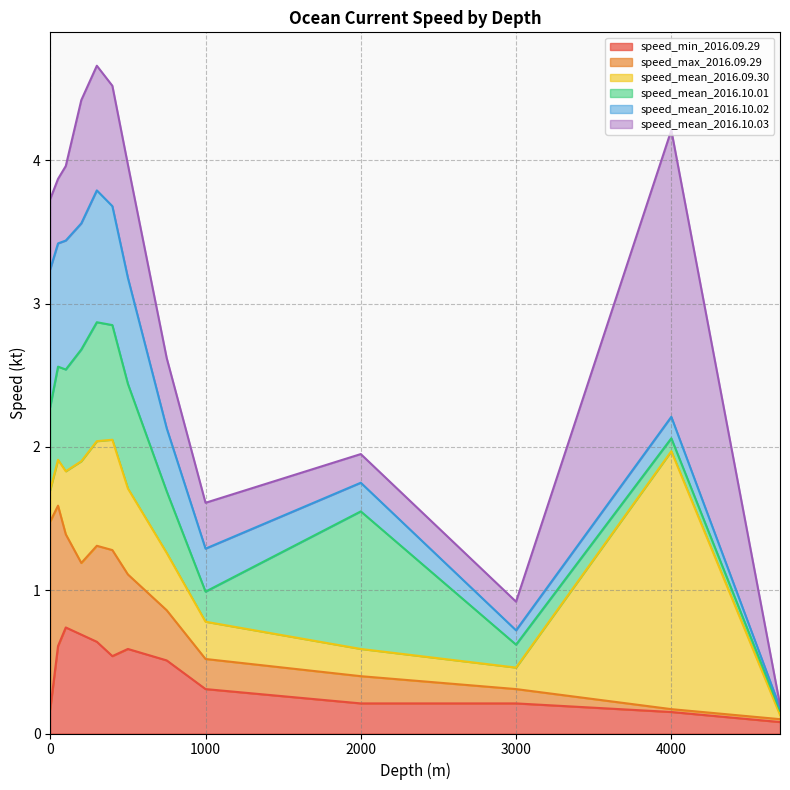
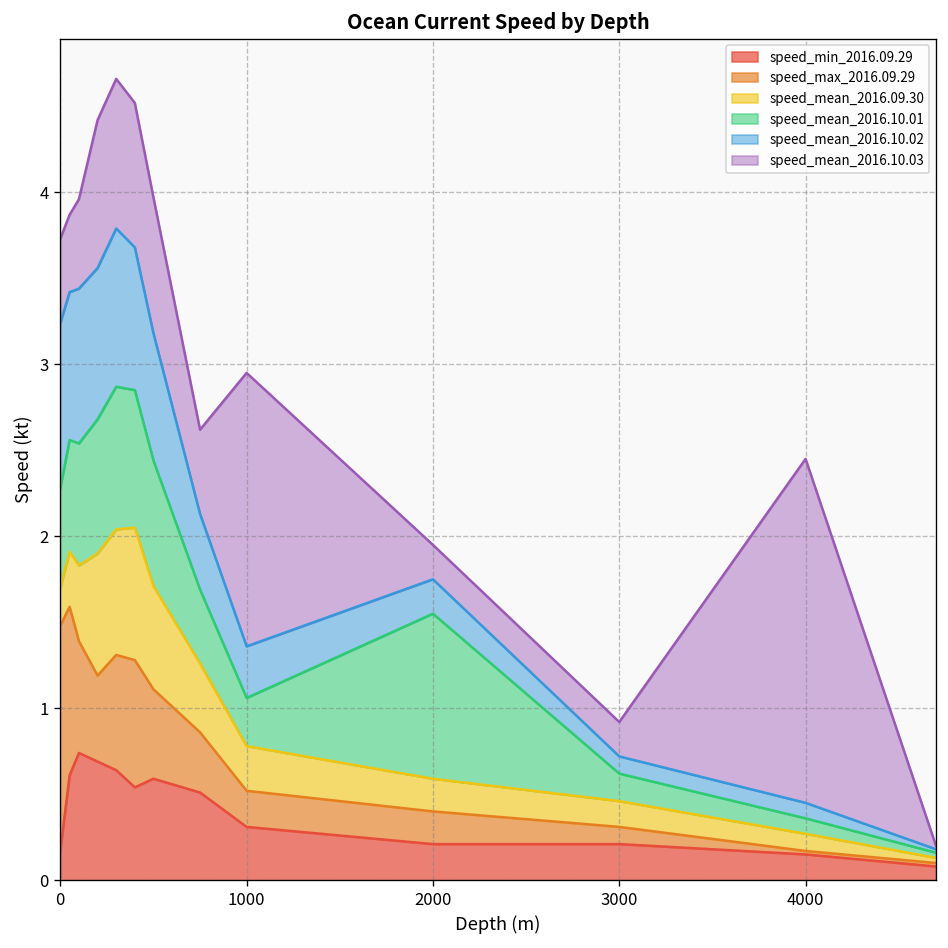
  {
    "speed_mean_2016.09.30": {
      "0": 0.22,
      "1000": 0.26,
      "2000": 0.2,
      "3000": 0.15,
-     "4000": 1.8
+     "4000": 0.1
    },
    "speed_mean_2016.10.01": {
      "0": 0.58,
-     "1000": 0.21,
+     "1000": 0.28,
      "2000": 0.96,
      "3000": 0.16,
      "4000": 0.09
    },
    "speed_mean_2016.10.02": {
      "0": 0.96,
      "1000": 0.30,
      "2000": 0.20,
      "3000": 0.10,
-     "4000": 0.15
+     "4000": 0.09
    },
    "speed_mean_2016.10.03": {
      "0": 0.49,
-     "1000": 0.32,
+     "1000": 1.59,
      "2000": 0.20,
      "3000": 0.20
    }
  }
